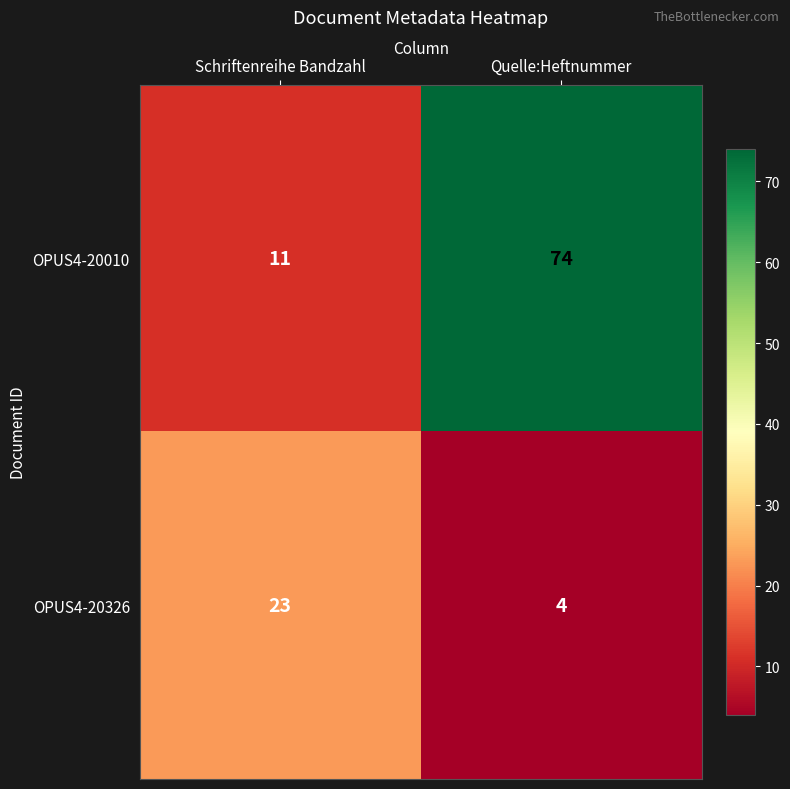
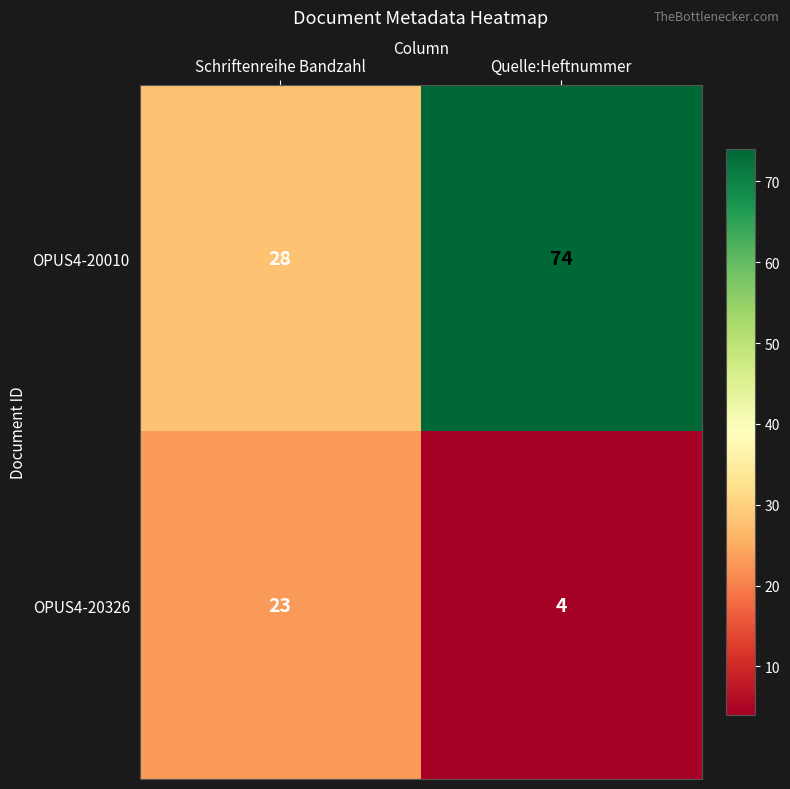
  {
    "OPUS4-20010": {
-     "Schriftenreihe Bandzahl": 11,
+     "Schriftenreihe Bandzahl": 28,
      "Quelle:Heftnummer": 74
    },
    "OPUS4-20326": {
      "Schriftenreihe Bandzahl": 23,
      "Quelle:Heftnummer": 4
    }
  }
